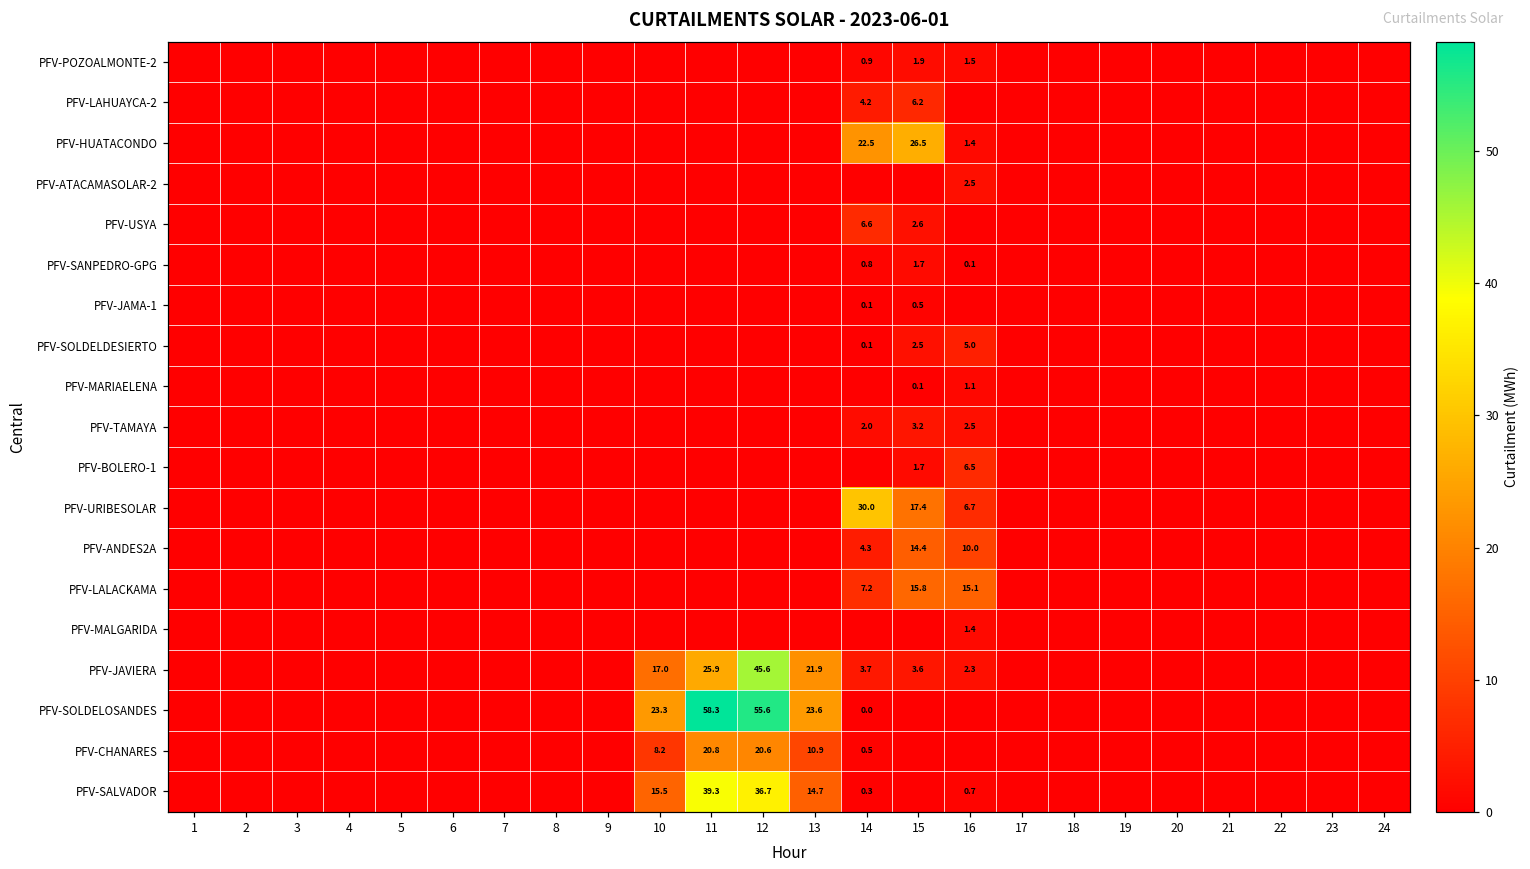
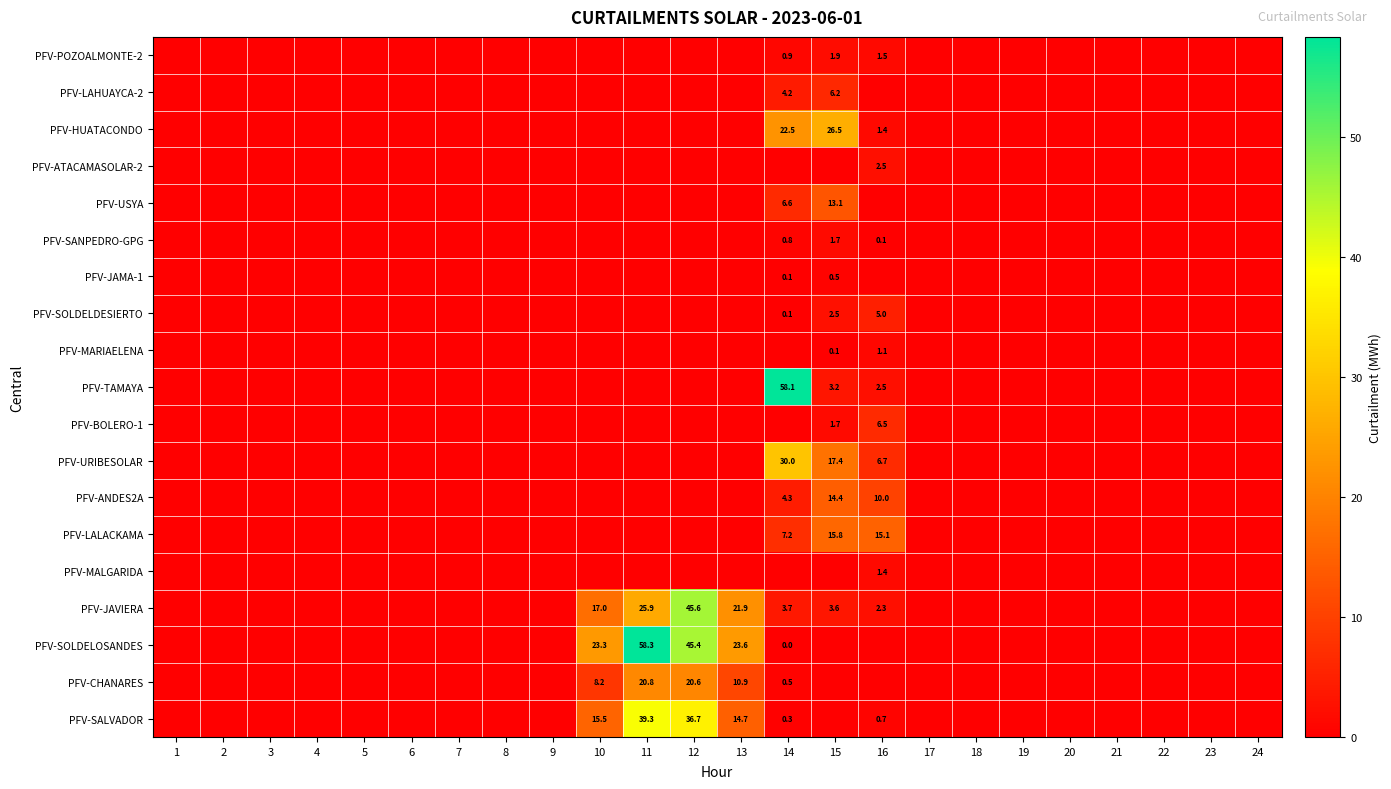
  {
    "PFV-POZOALMONTE-2": {
      "14": 0.9,
      "15": 1.9,
      "16": 1.5
    },
    "PFV-LAHUAYCA-2": {
      "14": 4.2,
      "15": 6.2
    },
    "PFV-HUATACONDO": {
      "14": 22.5,
      "15": 26.5,
      "16": 1.4
    },
    "PFV-ATACAMASOLAR-2": {
      "16": 2.5
    },
    "PFV-USYA": {
      "14": 6.6,
-     "15": 2.6
+     "15": 13.1
    },
    "PFV-SANPEDRO-GPG": {
      "14": 0.8,
      "15": 1.7,
      "16": 0.1
    },
    "PFV-JAMA-1": {
      "14": 0.1,
      "15": 0.5
    },
    "PFV-SOLDELDESIERTO": {
      "14": 0.1,
      "15": 2.5,
      "16": 5.0
    },
    "PFV-MARIAELENA": {
      "15": 0.1,
      "16": 1.1
    },
    "PFV-TAMAYA": {
-     "14": 2.0,
+     "14": 58.1,
      "15": 3.2,
      "16": 2.5
    },
    "PFV-BOLERO-1": {
      "15": 1.7,
      "16": 6.5
    },
    "PFV-URIBESOLAR": {
      "14": 30.0,
      "15": 17.4,
      "16": 6.7
    },
    "PFV-ANDES2A": {
      "14": 4.3,
      "15": 14.4,
      "16": 10.0
    },
    "PFV-LALACKAMA": {
      "14": 7.2,
      "15": 15.8,
      "16": 15.1
    },
    "PFV-MALGARIDA": {
      "16": 1.4
    },
    "PFV-JAVIERA": {
      "10": 17.0,
      "11": 25.9,
      "12": 45.6,
      "13": 21.9,
      "14": 3.7,
      "15": 3.6,
      "16": 2.3
    },
    "PFV-SOLDELOSANDES": {
      "10": 23.3,
      "11": 58.3,
-     "12": 55.6,
+     "12": 45.4,
      "13": 23.6,
      "14": 0.0
    },
    "PFV-CHANARES": {
      "10": 8.2,
      "11": 20.8,
      "12": 20.6,
      "13": 10.9,
      "14": 0.5
    },
    "PFV-SALVADOR": {
      "10": 15.5,
      "11": 39.3,
      "12": 36.7,
      "13": 14.7,
      "14": 0.3,
      "16": 0.7
    }
  }
